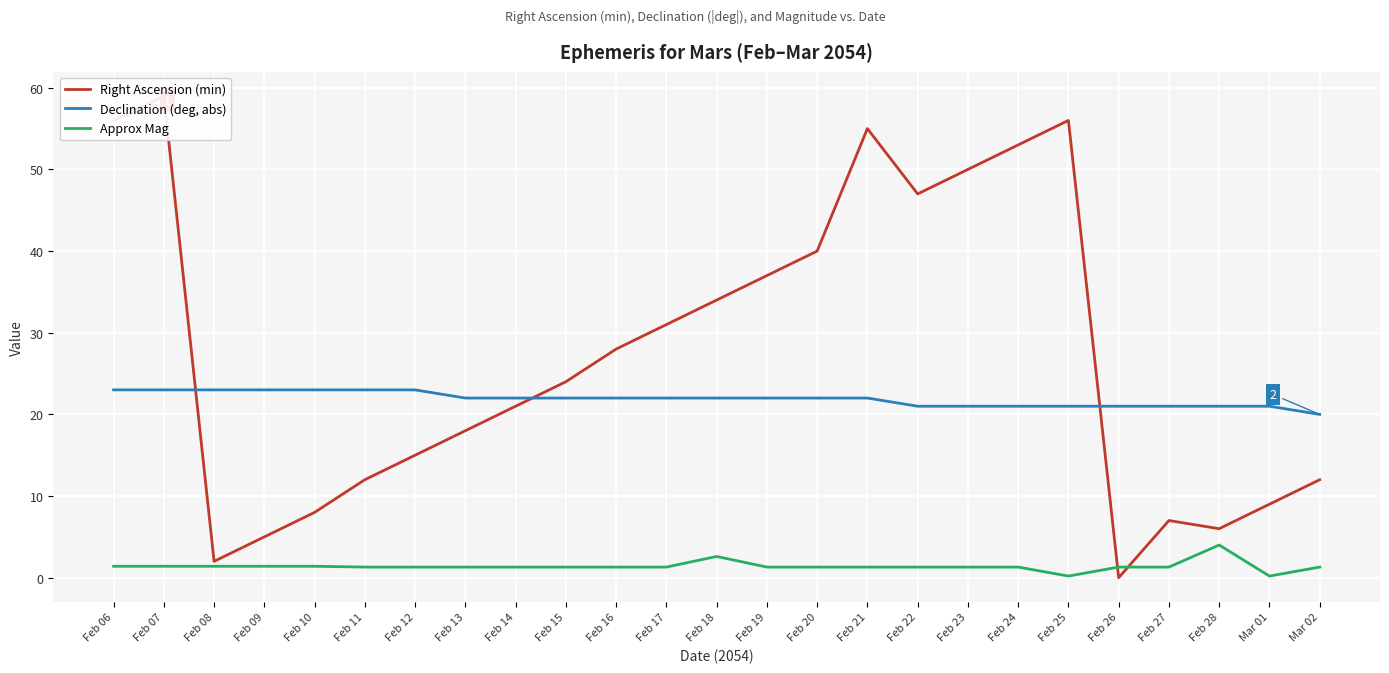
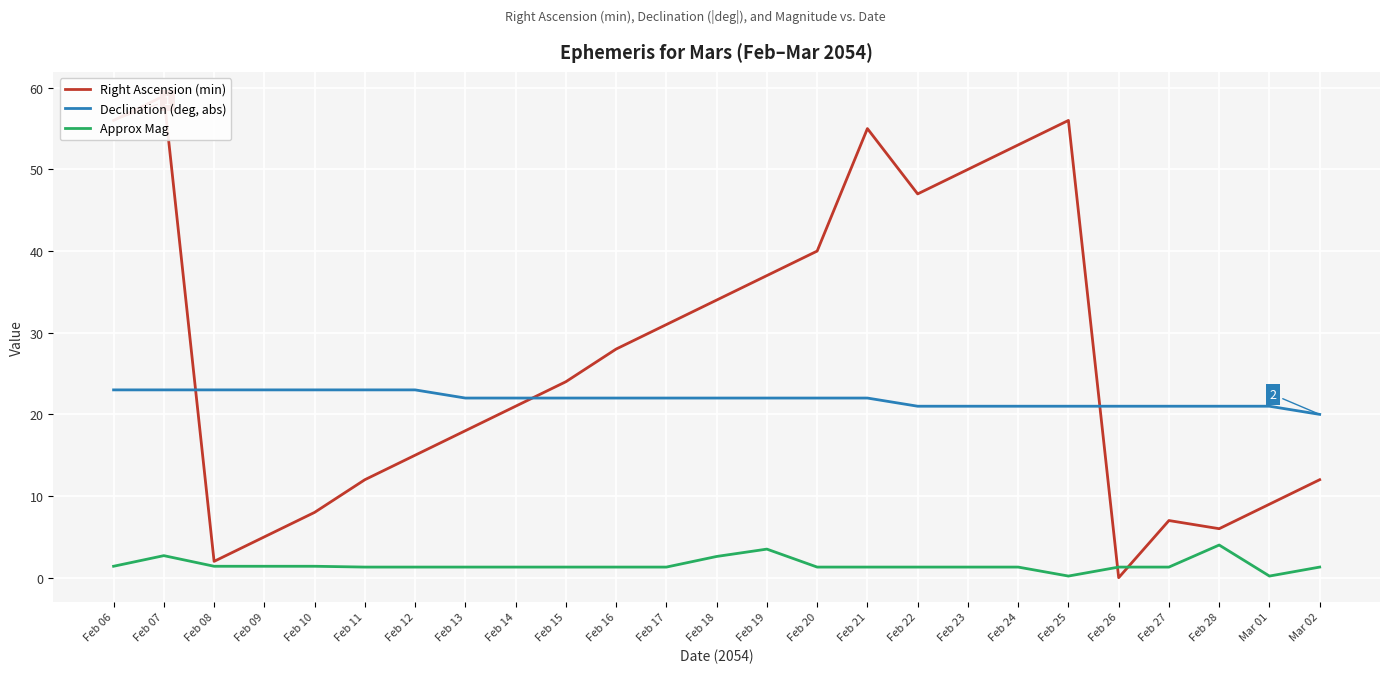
  {
    "Right Ascension (min)": {
      "Feb 08": 2,
      "Feb 09": 5,
      "Feb 10": 8,
      "Feb 11": 12,
      "Feb 12": 15,
      "Feb 13": 18,
      "Feb 14": 21,
      "Feb 15": 24,
      "Feb 16": 28,
      "Feb 17": 31,
      "Feb 18": 34,
      "Feb 19": 37,
      "Feb 20": 40,
      "Feb 21": 55,
      "Feb 22": 47,
      "Feb 23": 50,
      "Feb 24": 53,
      "Feb 25": 56,
      "Feb 26": 0,
      "Feb 27": 7,
      "Feb 28": 6,
      "Mar 01": 9,
      "Mar 02": 12
    },
    "Declination (deg, abs)": {
      "Feb 06": 23,
      "Feb 07": 23,
      "Feb 08": 23,
      "Feb 09": 23,
      "Feb 10": 23,
      "Feb 11": 23,
      "Feb 12": 23,
      "Feb 13": 22,
      "Feb 14": 22,
      "Feb 15": 22,
      "Feb 16": 22,
      "Feb 17": 22,
      "Feb 18": 22,
      "Feb 19": 22,
      "Feb 20": 22,
      "Feb 21": 22,
      "Feb 22": 21,
      "Feb 23": 21,
      "Feb 24": 21,
      "Feb 25": 21,
      "Feb 26": 21,
      "Feb 27": 21,
      "Feb 28": 21,
      "Mar 01": 21,
      "Mar 02": 20
    },
    "Approx Mag": {
      "Feb 06": 1,
-     "Feb 07": 1,
+     "Feb 07": 3,
      "Feb 08": 1,
      "Feb 09": 1,
      "Feb 10": 1,
      "Feb 11": 1,
      "Feb 12": 1,
      "Feb 13": 1,
      "Feb 14": 1,
      "Feb 15": 1,
      "Feb 16": 1,
      "Feb 17": 1,
      "Feb 18": 3,
-     "Feb 19": 1,
+     "Feb 19": 4,
      "Feb 20": 1,
      "Feb 21": 1,
      "Feb 22": 1,
      "Feb 23": 1,
      "Feb 24": 1,
      "Feb 25": 0,
      "Feb 26": 1,
      "Feb 27": 1,
      "Feb 28": 4,
      "Mar 01": 0,
      "Mar 02": 1
    }
  }
